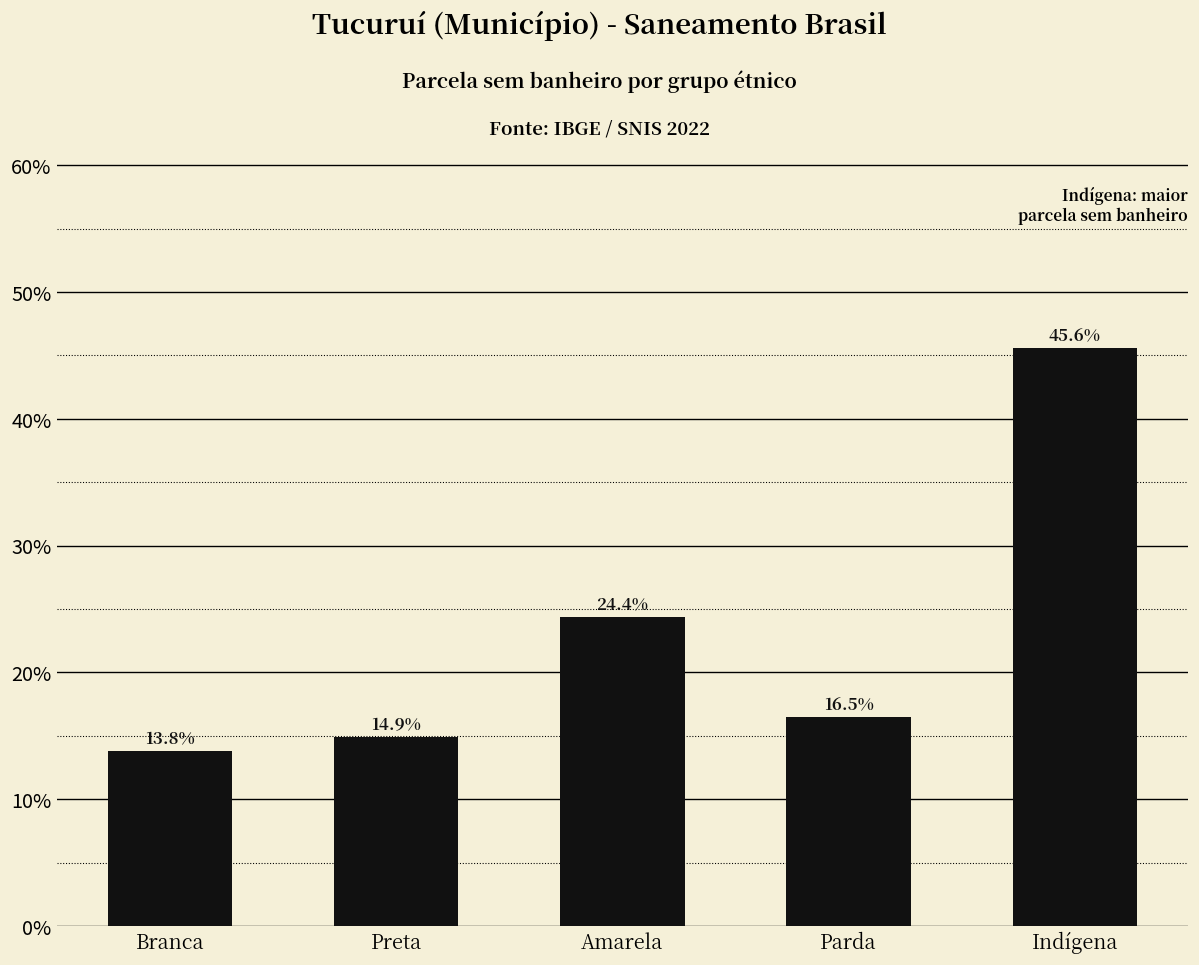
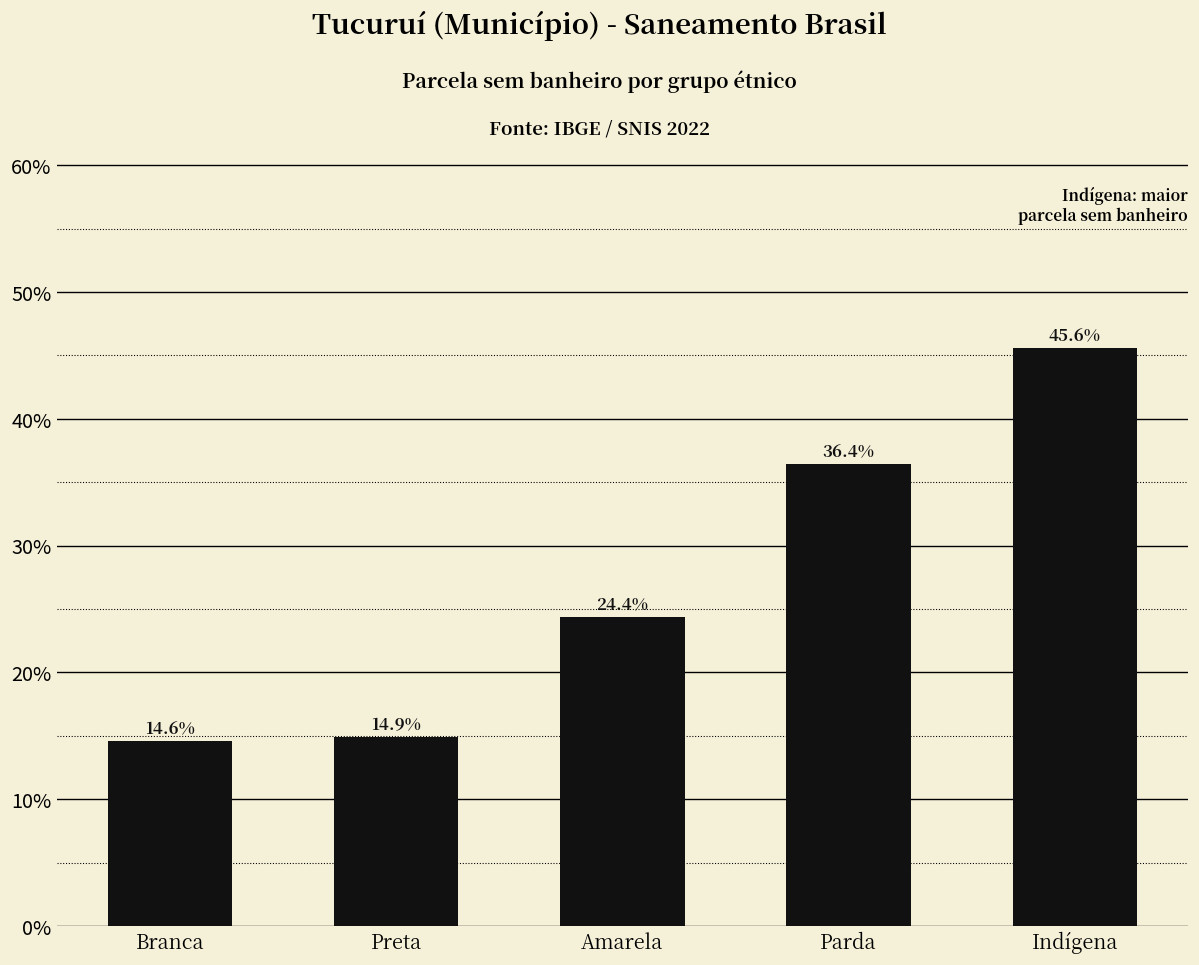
  {
-   "Branca": "13.8%",
+   "Branca": "14.6%",
    "Preta": "14.9%",
    "Amarela": "24.4%",
-   "Parda": "16.5%",
+   "Parda": "36.4%",
    "Indígena": "45.6%"
  }
